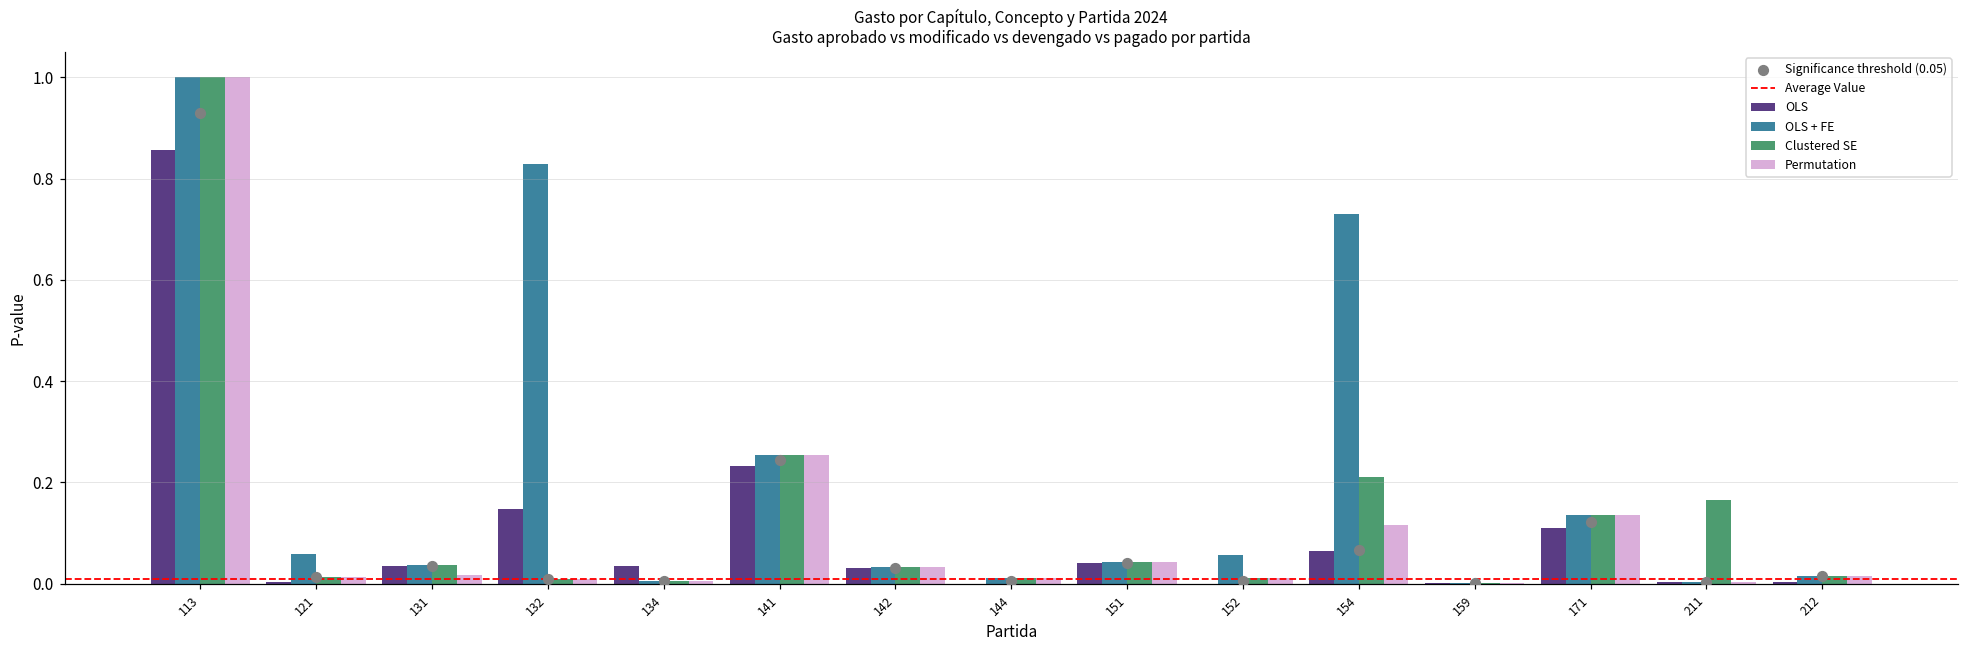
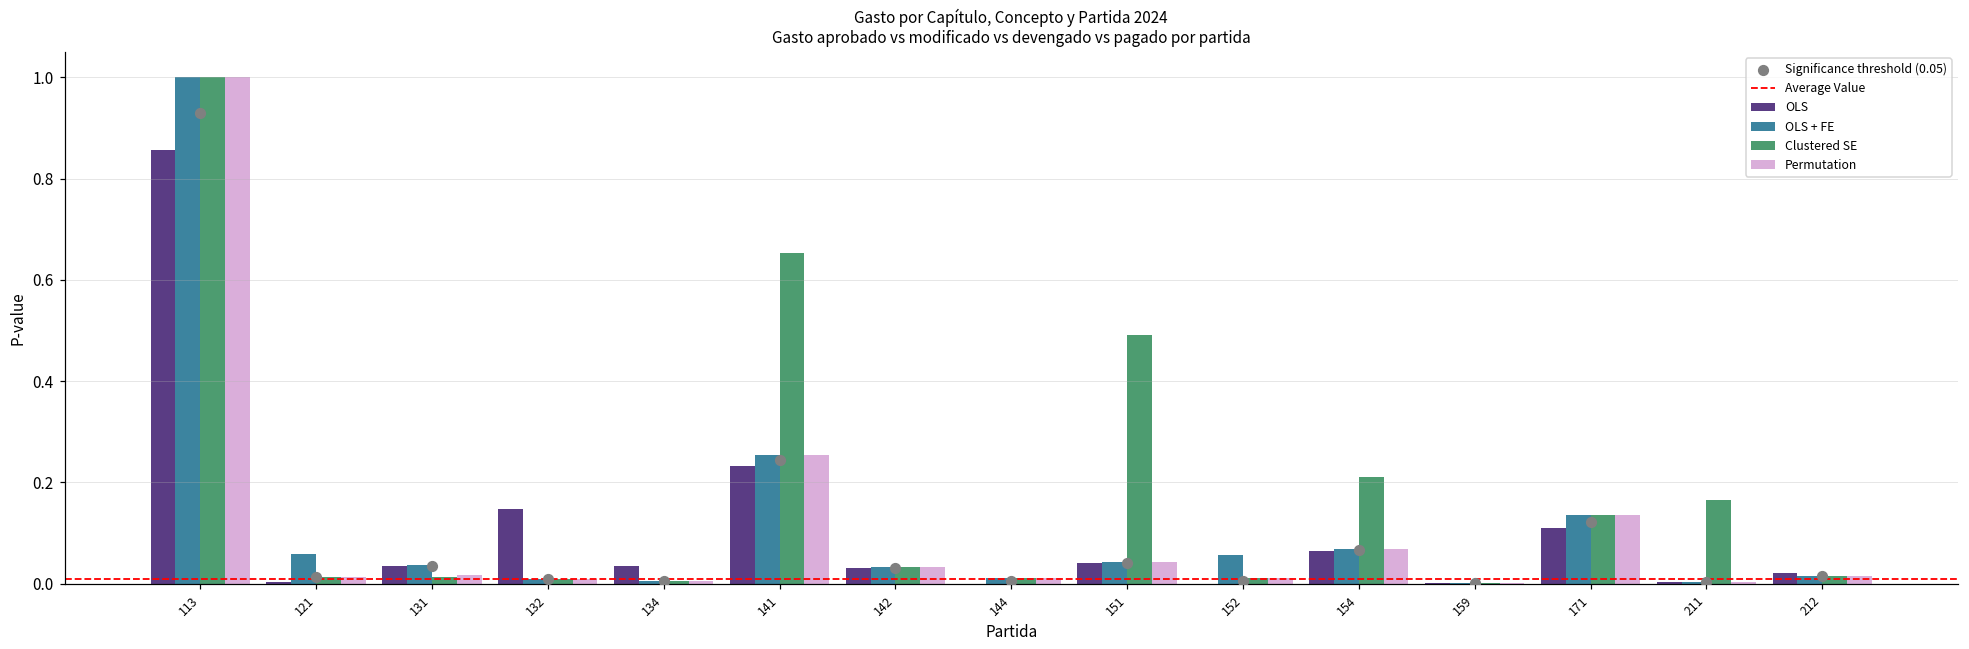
  {
    "OLS": {
      "113": 0.86,
      "131": 0.03,
      "132": 0.15,
      "134": 0.03,
      "141": 0.23,
      "142": 0.03,
      "144": 0.00,
      "151": 0.04,
      "152": 0.00,
      "154": 0.06,
      "171": 0.11,
-     "212": 0.00
+     "212": 0.02
    },
    "OLS + FE": {
      "113": 1.00,
      "121": 0.06,
      "131": 0.04,
-     "132": 0.83,
+     "132": 0.01,
      "141": 0.25,
      "142": 0.03,
      "144": 0.01,
      "151": 0.04,
      "152": 0.06,
-     "154": 0.73,
+     "154": 0.07,
      "171": 0.14,
      "212": 0.02
    },
    "Clustered SE": {
      "113": 1.00,
      "121": 0.01,
-     "131": 0.04,
+     "131": 0.01,
      "132": 0.01,
-     "141": 0.25,
+     "141": 0.65,
      "142": 0.03,
      "144": 0.01,
-     "151": 0.04,
+     "151": 0.49,
      "152": 0.01,
      "154": 0.21,
      "171": 0.14,
      "211": 0.17,
      "212": 0.02
    },
    "Permutation": {
      "113": 1.00,
      "121": 0.01,
      "131": 0.02,
      "132": 0.01,
      "141": 0.25,
      "142": 0.03,
      "144": 0.01,
      "151": 0.04,
      "152": 0.01,
-     "154": 0.12,
+     "154": 0.07,
      "171": 0.14,
      "212": 0.02
    }
  }
